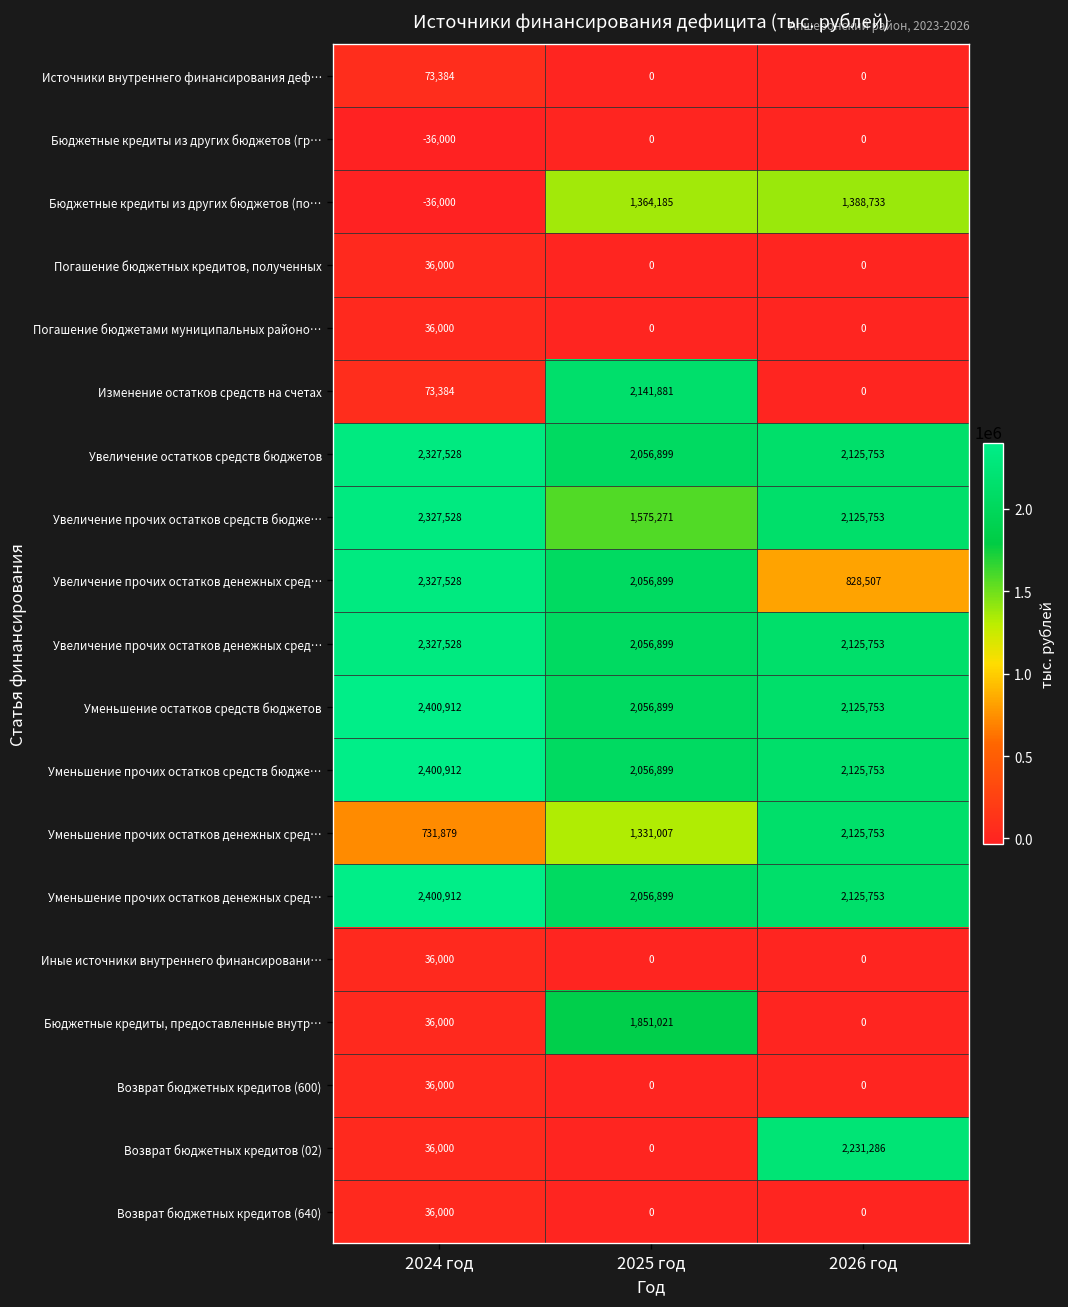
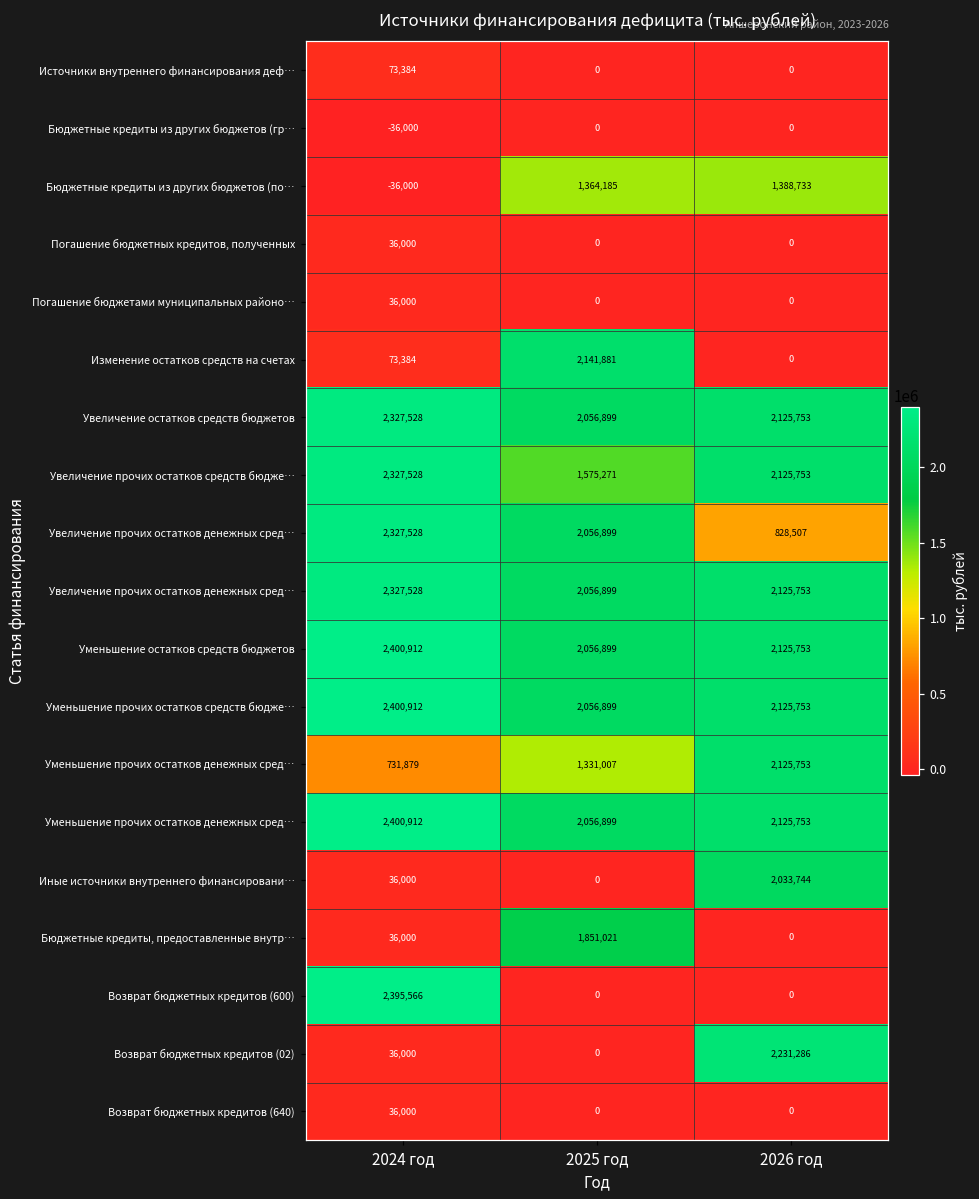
  {
    "Источники внутреннего финансирования деф…": {
      "2024 год": "73,384",
      "2025 год": "0",
      "2026 год": "0"
    },
    "Бюджетные кредиты из других бюджетов (гр…": {
      "2024 год": "-36,000",
      "2025 год": "0",
      "2026 год": "0"
    },
    "Бюджетные кредиты из других бюджетов (по…": {
      "2024 год": "-36,000",
      "2025 год": "1,364,185",
      "2026 год": "1,388,733"
    },
    "Погашение бюджетных кредитов, полученных": {
      "2024 год": "36,000",
      "2025 год": "0",
      "2026 год": "0"
    },
    "Погашение бюджетами муниципальных районо…": {
      "2024 год": "36,000",
      "2025 год": "0",
      "2026 год": "0"
    },
    "Изменение остатков средств на счетах": {
      "2024 год": "73,384",
      "2025 год": "2,141,881",
      "2026 год": "0"
    },
    "Увеличение остатков средств бюджетов": {
      "2024 год": "2,327,528",
      "2025 год": "2,056,899",
      "2026 год": "2,125,753"
    },
    "Увеличение прочих остатков средств бюдже…": {
      "2024 год": "2,327,528",
      "2025 год": "1,575,271",
      "2026 год": "2,125,753"
    },
    "Уменьшение остатков средств бюджетов": {
      "2024 год": "2,400,912",
      "2025 год": "2,056,899",
      "2026 год": "2,125,753"
    },
    "Уменьшение прочих остатков средств бюдже…": {
      "2024 год": "2,400,912",
      "2025 год": "2,056,899",
      "2026 год": "2,125,753"
    },
    "Иные источники внутреннего финансировани…": {
      "2024 год": "36,000",
      "2025 год": "0",
-     "2026 год": "0"
+     "2026 год": "2,033,744"
    },
    "Бюджетные кредиты, предоставленные внутр…": {
      "2024 год": "36,000",
      "2025 год": "1,851,021",
      "2026 год": "0"
    },
    "Возврат бюджетных кредитов (600)": {
-     "2024 год": "36,000",
+     "2024 год": "2,395,566",
      "2025 год": "0",
      "2026 год": "0"
    },
    "Возврат бюджетных кредитов (02)": {
      "2024 год": "36,000",
      "2025 год": "0",
      "2026 год": "2,231,286"
    },
    "Возврат бюджетных кредитов (640)": {
      "2024 год": "36,000",
      "2025 год": "0",
      "2026 год": "0"
    }
  }
